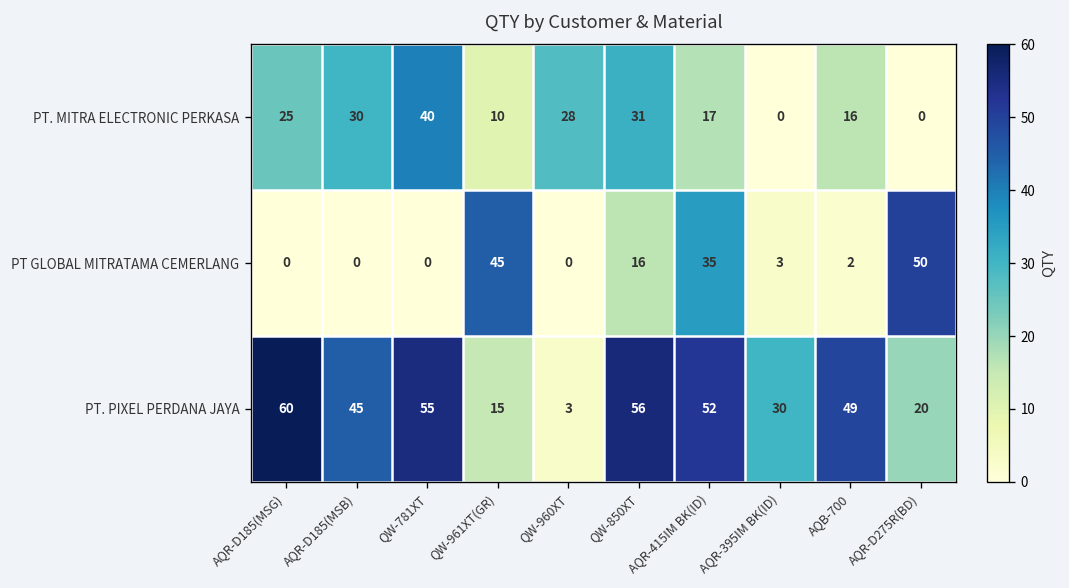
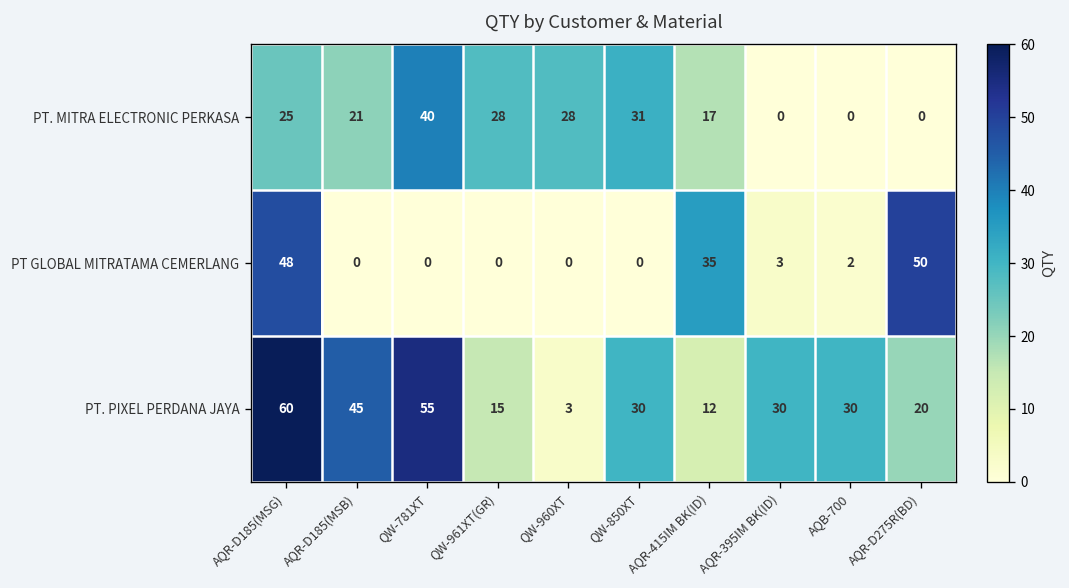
  {
    "PT. MITRA ELECTRONIC PERKASA": {
      "AQR-D185(MSG)": 25,
-     "AQR-D185(MSB)": 30,
+     "AQR-D185(MSB)": 21,
      "QW-781XT": 40,
-     "QW-961XT(GR)": 10,
+     "QW-961XT(GR)": 28,
      "QW-960XT": 28,
      "QW-850XT": 31,
      "AQR-415IM BK(ID)": 17,
      "AQR-395IM BK(ID)": 0,
-     "AQB-700": 16,
+     "AQB-700": 0,
      "AQR-D275R(BD)": 0
    },
    "PT GLOBAL MITRATAMA CEMERLANG": {
-     "AQR-D185(MSG)": 0,
+     "AQR-D185(MSG)": 48,
      "AQR-D185(MSB)": 0,
      "QW-781XT": 0,
-     "QW-961XT(GR)": 45,
+     "QW-961XT(GR)": 0,
      "QW-960XT": 0,
-     "QW-850XT": 16,
+     "QW-850XT": 0,
      "AQR-415IM BK(ID)": 35,
      "AQR-395IM BK(ID)": 3,
      "AQB-700": 2,
      "AQR-D275R(BD)": 50
    },
    "PT. PIXEL PERDANA JAYA": {
      "AQR-D185(MSG)": 60,
      "AQR-D185(MSB)": 45,
      "QW-781XT": 55,
      "QW-961XT(GR)": 15,
      "QW-960XT": 3,
-     "QW-850XT": 56,
-     "AQR-415IM BK(ID)": 52,
+     "QW-850XT": 30,
+     "AQR-415IM BK(ID)": 12,
      "AQR-395IM BK(ID)": 30,
-     "AQB-700": 49,
+     "AQB-700": 30,
      "AQR-D275R(BD)": 20
    }
  }
